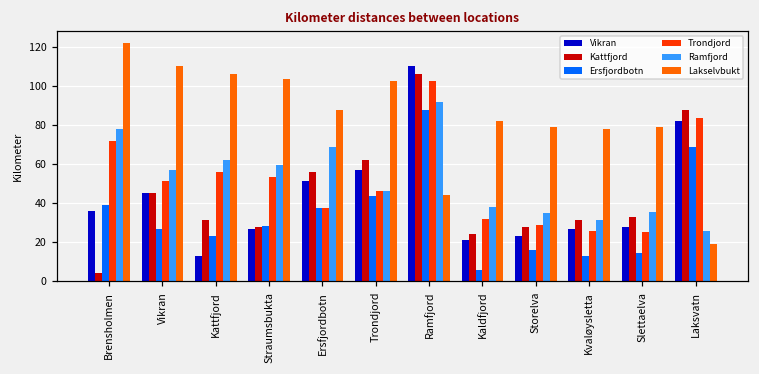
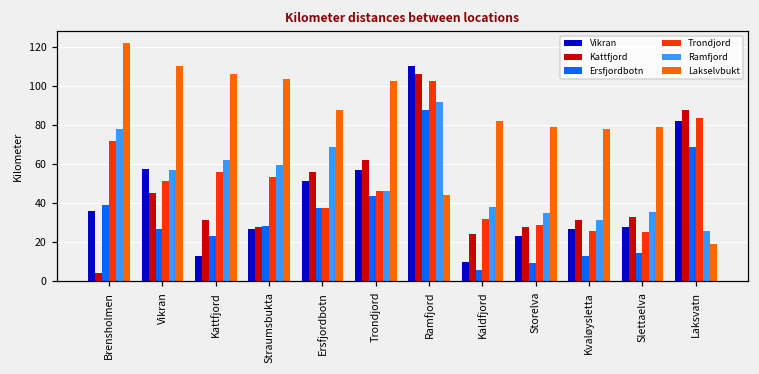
  {
    "Vikran": {
      "Brensholmen": 36,
-     "Vikran": 45,
+     "Vikran": 57,
      "Kattfjord": 13,
      "Straumsbukta": 27,
      "Ersfjordbotn": 51,
      "Trondjord": 57,
      "Ramfjord": 110,
-     "Kaldfjord": 21,
+     "Kaldfjord": 10,
      "Storelva": 23,
      "Kvaløysletta": 27,
      "Slettaelva": 28,
      "Laksvatn": 82
    },
    "Kattfjord": {
      "Brensholmen": 4,
      "Vikran": 45,
      "Kattfjord": 31,
      "Straumsbukta": 28,
      "Ersfjordbotn": 56,
      "Trondjord": 62,
      "Ramfjord": 106,
      "Kaldfjord": 24,
      "Storelva": 28,
      "Kvaløysletta": 32,
      "Slettaelva": 33,
      "Laksvatn": 87
    },
    "Ersfjordbotn": {
      "Brensholmen": 39,
      "Vikran": 27,
      "Kattfjord": 23,
      "Straumsbukta": 28,
      "Ersfjordbotn": 37,
      "Trondjord": 43,
      "Ramfjord": 88,
      "Kaldfjord": 6,
-     "Storelva": 16,
+     "Storelva": 10,
      "Kvaløysletta": 13,
      "Slettaelva": 14,
      "Laksvatn": 69
    },
    "Ramfjord": {
      "Brensholmen": 78,
      "Vikran": 57,
      "Kattfjord": 62,
      "Straumsbukta": 60,
      "Ersfjordbotn": 69,
      "Trondjord": 46,
      "Ramfjord": 91,
      "Kaldfjord": 38,
      "Storelva": 35,
      "Kvaløysletta": 32,
      "Slettaelva": 35,
      "Laksvatn": 25
    }
  }
